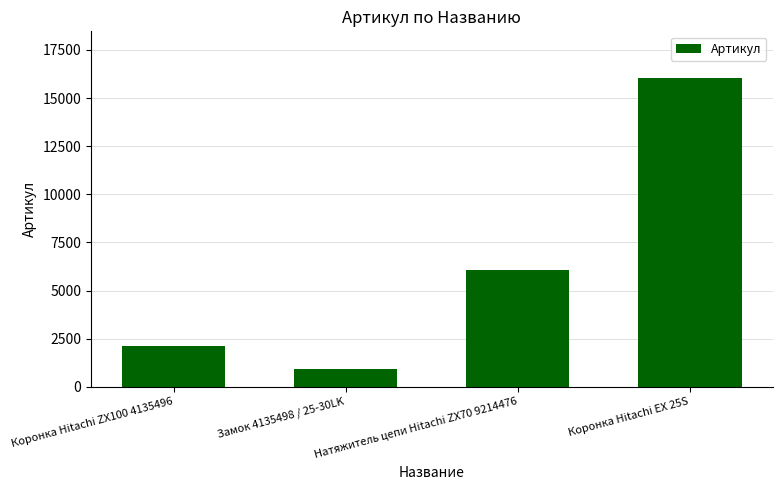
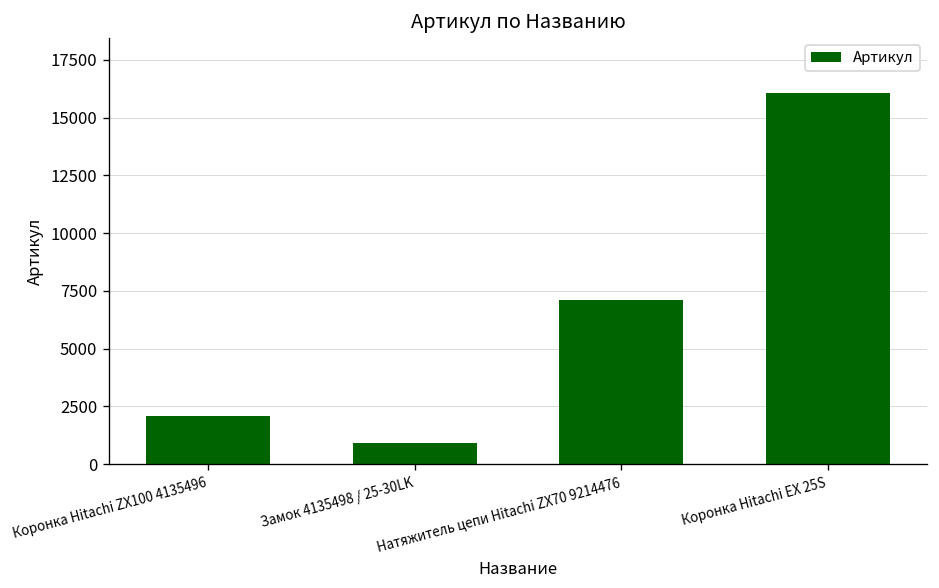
  {
    "Коронка Hitachi ZX100 4135496": 2100,
    "Замок 4135498 / 25-30LK": 900,
-   "Натяжитель цепи Hitachi ZX70 9214476": 6100,
+   "Натяжитель цепи Hitachi ZX70 9214476": 7100,
    "Коронка Hitachi EX 25S": 16100
  }
